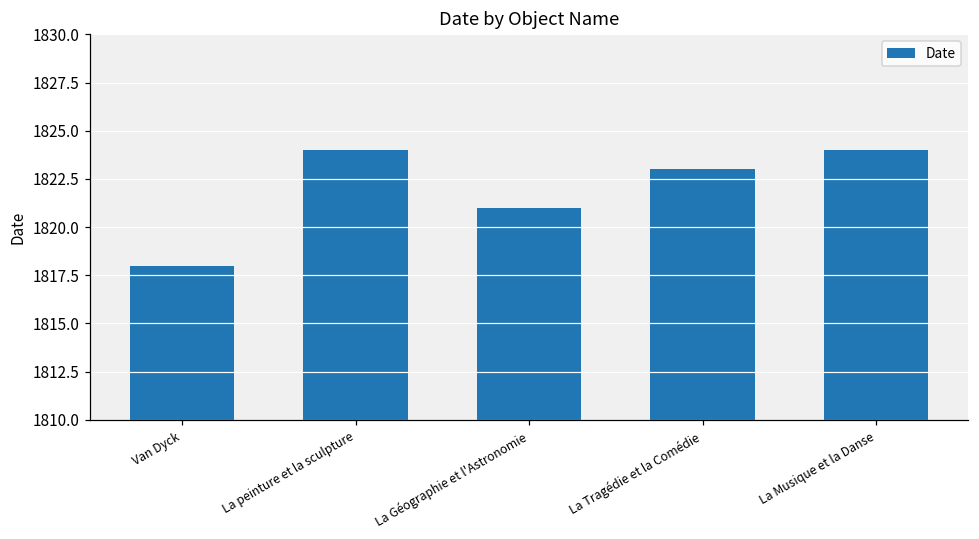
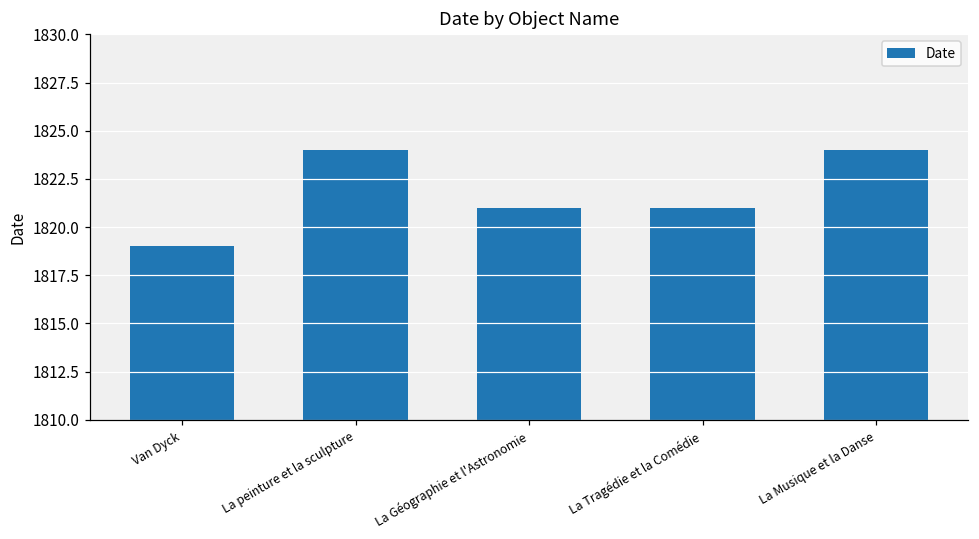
  {
-   "Van Dyck": 1818,
+   "Van Dyck": 1819,
    "La peinture et la sculpture": 1824,
    "La Géographie et l'Astronomie": 1821,
-   "La Tragédie et la Comédie": 1823,
+   "La Tragédie et la Comédie": 1821,
    "La Musique et la Danse": 1824
  }
